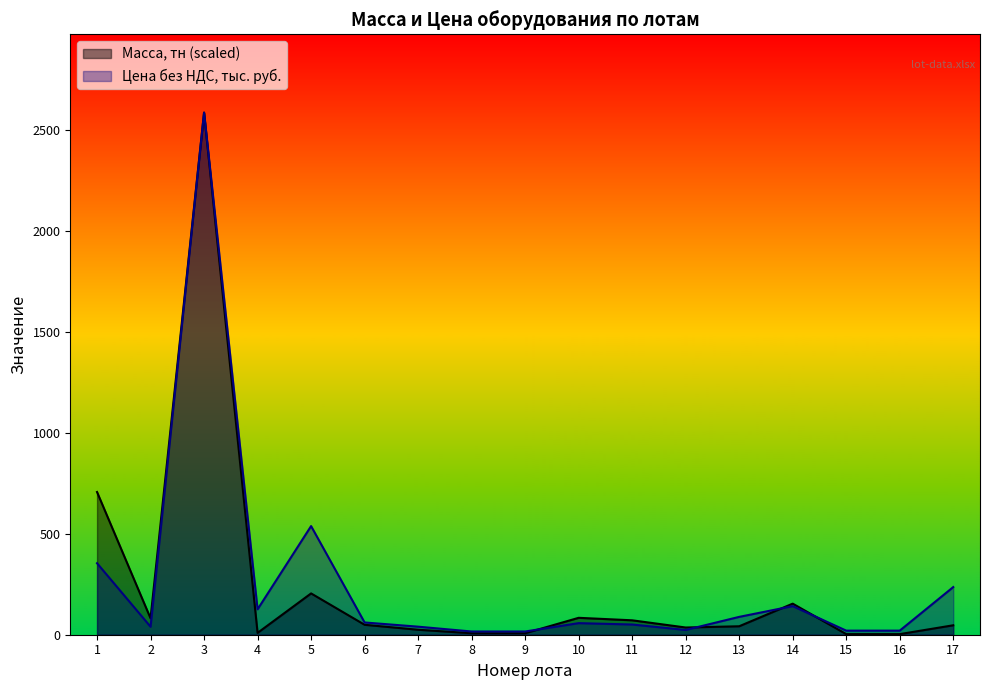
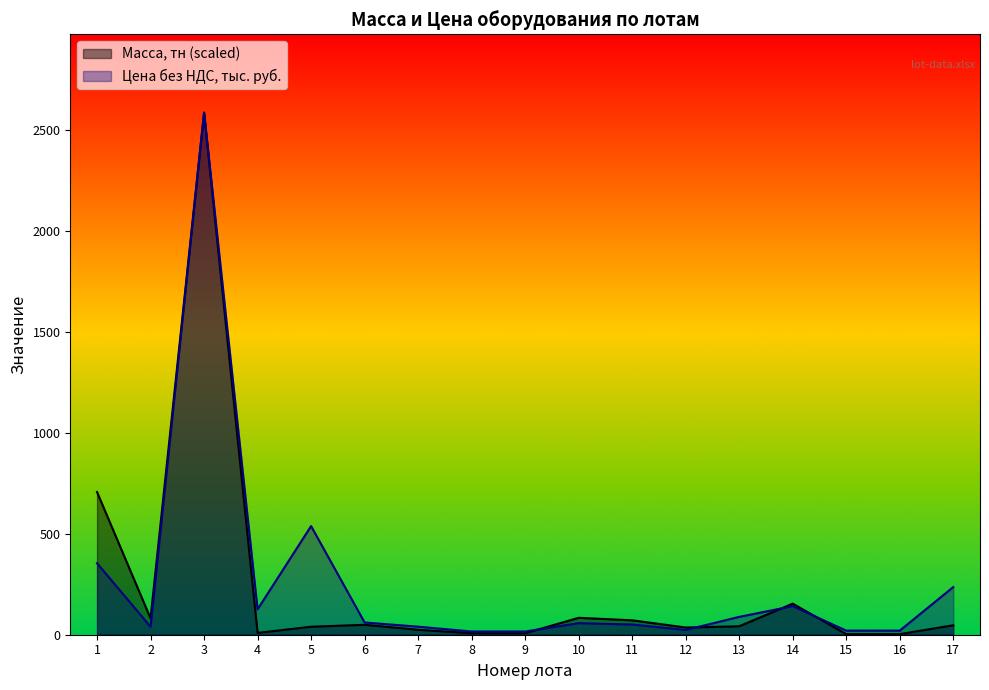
  {
    "Масса, тн (scaled)": {
      "1": 710,
      "2": 80,
      "4": 10,
-     "5": 200,
+     "5": 40,
      "7": 20,
      "10": 80,
      "11": 70,
      "13": 40,
      "15": 0,
      "16": 0,
      "17": 50
    },
    "Цена без НДС, тыс. руб.": {
      "1": 350,
      "2": 40,
      "4": 130,
      "5": 540,
      "7": 40,
      "10": 60,
      "11": 50,
      "13": 90,
      "15": 20,
      "16": 20,
      "17": 240
    }
  }
